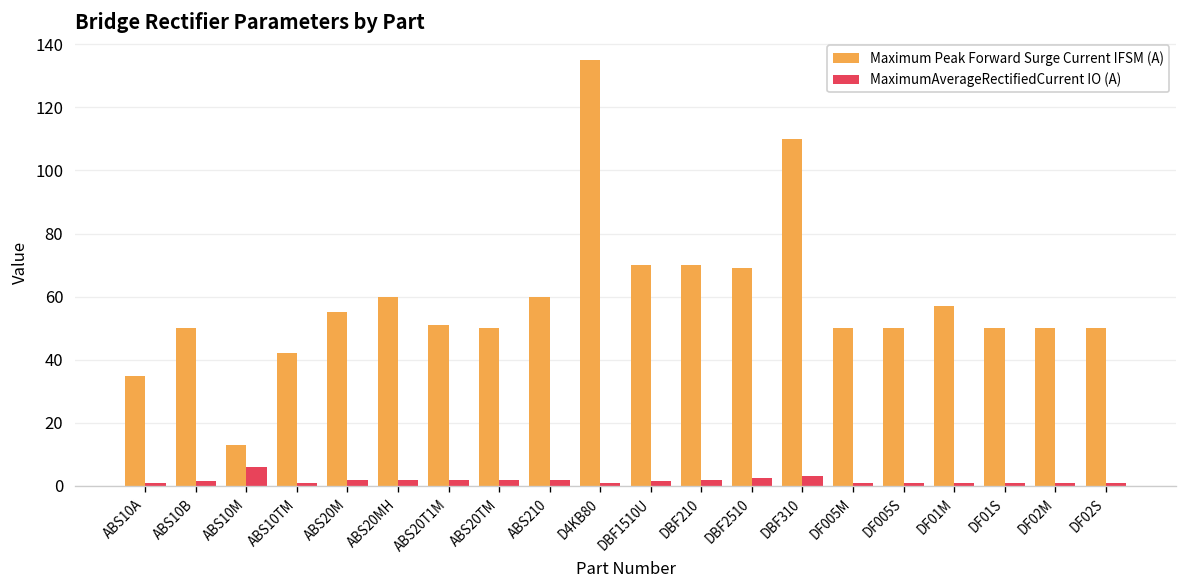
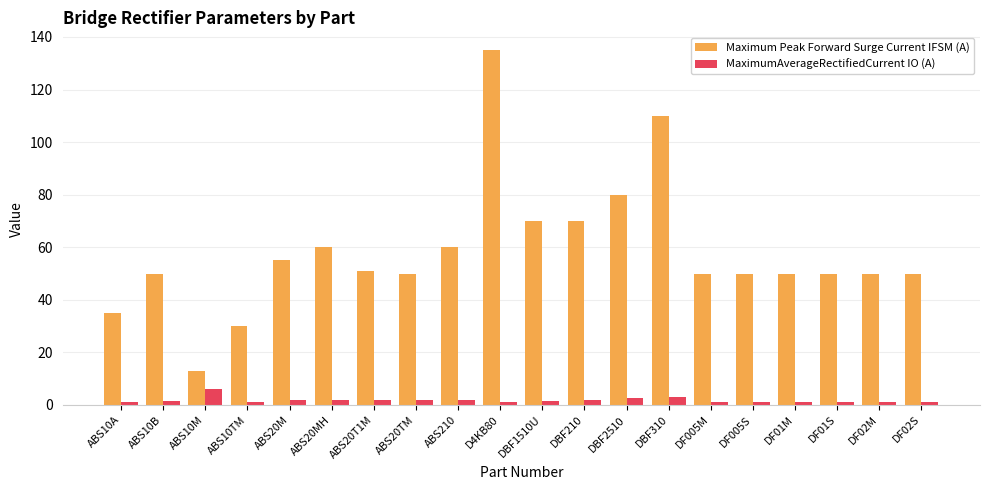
  {
    "Maximum Peak Forward Surge Current IFSM (A)": {
      "ABS10A": 35,
      "ABS10B": 50,
      "ABS10M": 13,
-     "ABS10TM": 42,
+     "ABS10TM": 30,
      "ABS20M": 55,
      "ABS20MH": 60,
      "ABS20T1M": 51,
      "ABS20TM": 50,
      "ABS210": 60,
      "D4KB80": 135,
      "DBF1510U": 70,
      "DBF210": 70,
-     "DBF2510": 69,
+     "DBF2510": 80,
      "DBF310": 110,
      "DF005M": 50,
      "DF005S": 50,
-     "DF01M": 57,
+     "DF01M": 50,
      "DF01S": 50,
      "DF02M": 50,
      "DF02S": 50
    },
    "MaximumAverageRectifiedCurrent IO (A)": {
      "ABS10A": 1,
      "ABS10B": 2,
      "ABS10M": 6,
      "ABS10TM": 1,
      "ABS20M": 2,
      "ABS20MH": 2,
      "ABS20T1M": 2,
      "ABS20TM": 2,
      "ABS210": 2,
      "D4KB80": 1,
      "DBF1510U": 2,
      "DBF210": 2,
      "DBF2510": 3,
      "DBF310": 3,
      "DF005M": 1,
      "DF005S": 1,
      "DF01M": 1,
      "DF01S": 1,
      "DF02M": 1,
      "DF02S": 1
    }
  }
